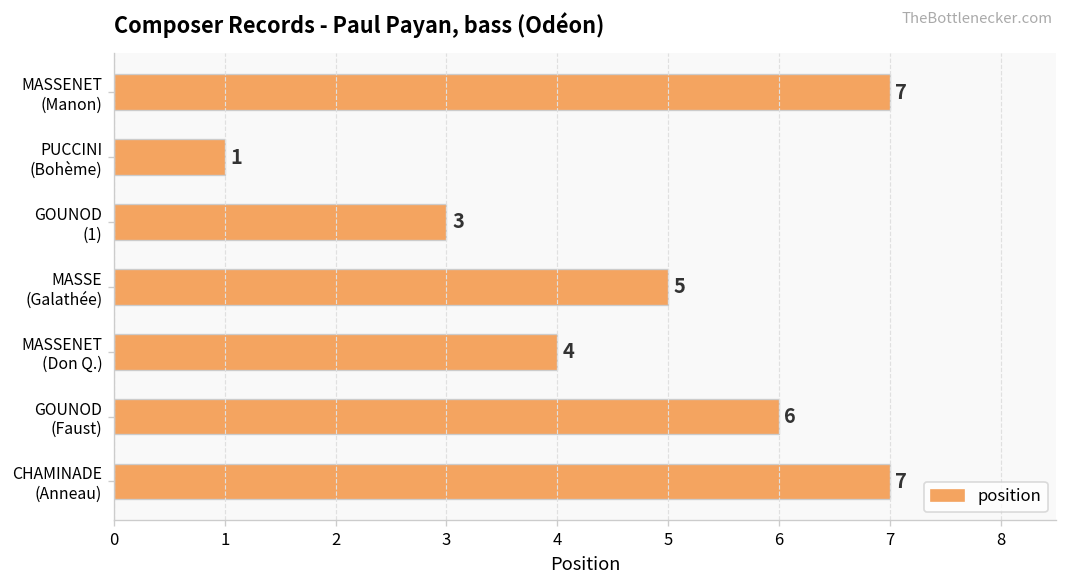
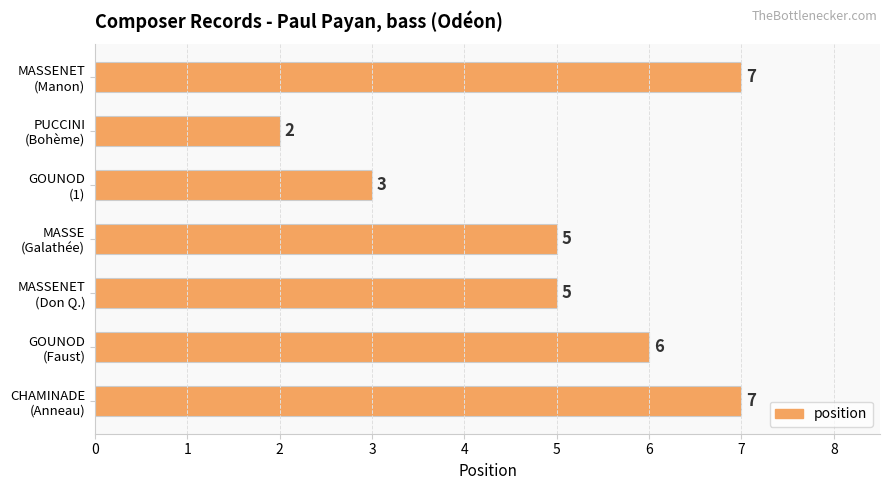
  {
    "MASSENET (Manon)": 7,
-   "PUCCINI (Bohème)": 1,
+   "PUCCINI (Bohème)": 2,
    "GOUNOD (1)": 3,
    "MASSE (Galathée)": 5,
-   "MASSENET (Don Q.)": 4,
+   "MASSENET (Don Q.)": 5,
    "GOUNOD (Faust)": 6,
    "CHAMINADE (Anneau)": 7
  }
